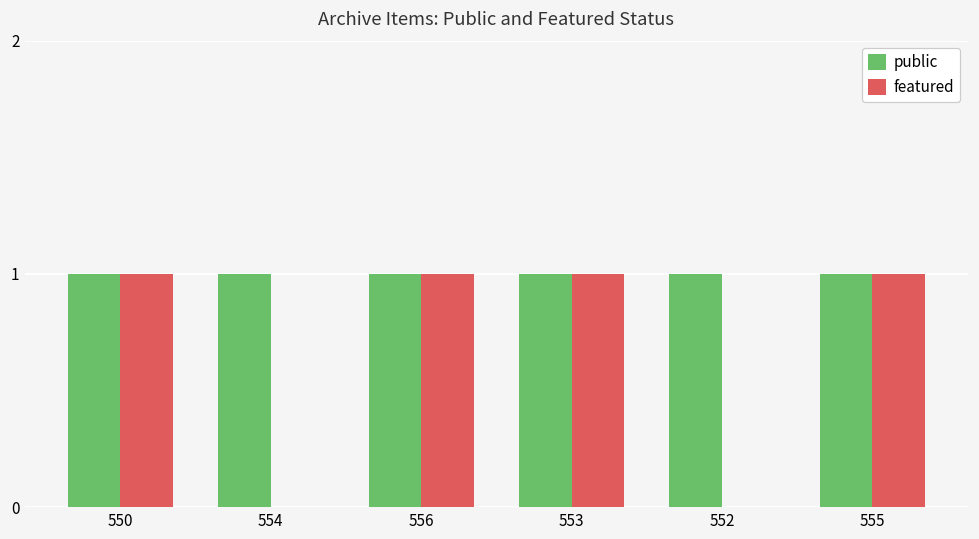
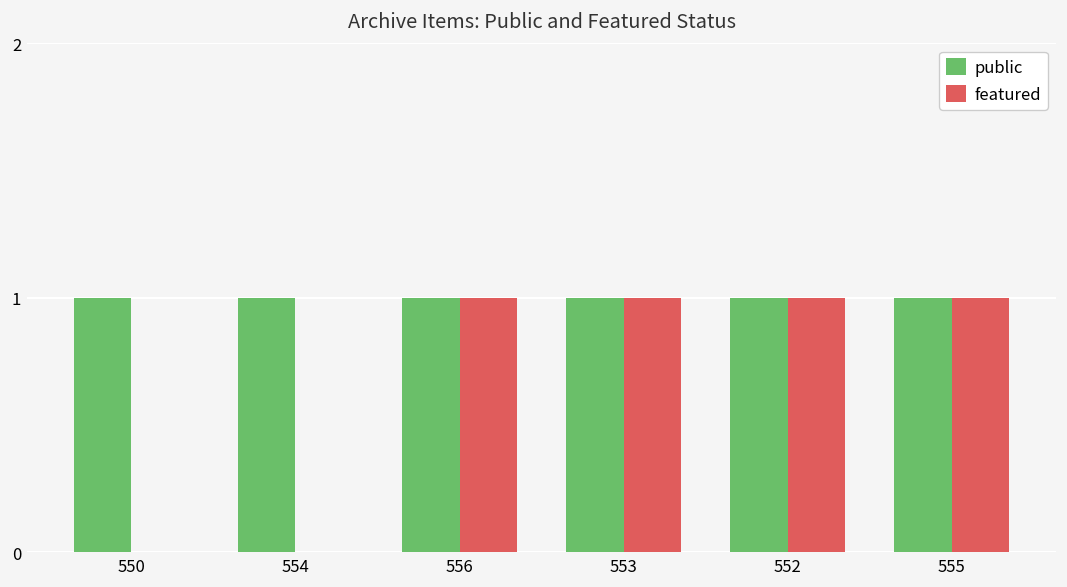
  {
    "public": {
      "550": 1,
      "554": 1,
      "556": 1,
      "553": 1,
      "552": 1,
      "555": 1
    },
    "featured": {
-     "550": 1,
+     "550": 0,
      "554": 0,
      "556": 1,
      "553": 1,
-     "552": 0,
+     "552": 1,
      "555": 1
    }
  }
